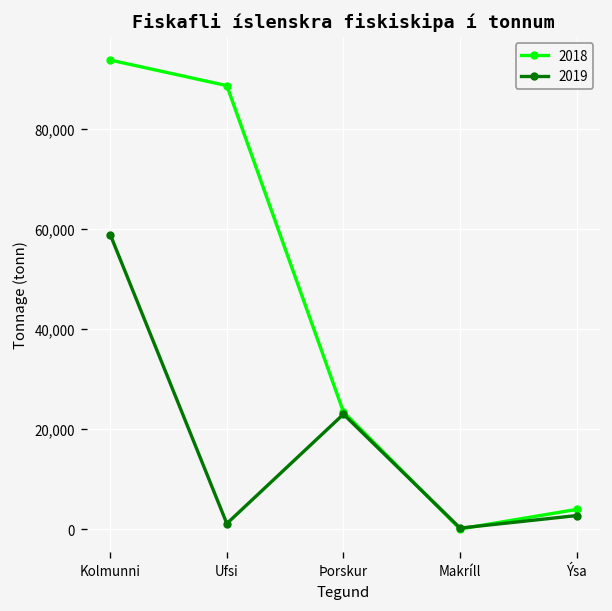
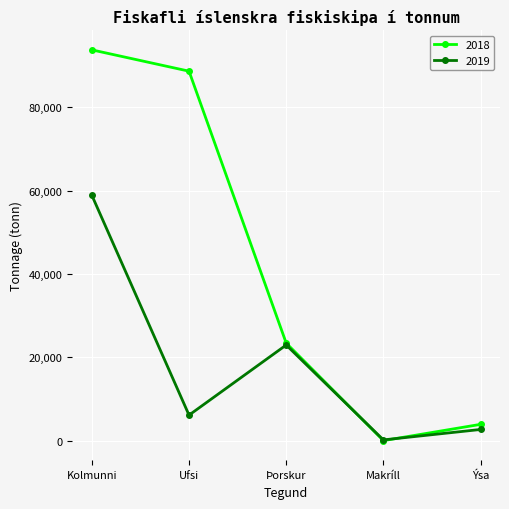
  {
    "2018": {
      "Kolmunni": "94,000",
      "Ufsi": "89,000",
      "Ýsa": "4,000"
    },
    "2019": {
      "Kolmunni": "59,000",
-     "Ufsi": "1,000",
+     "Ufsi": "6,000",
      "Ýsa": "3,000"
    }
  }
